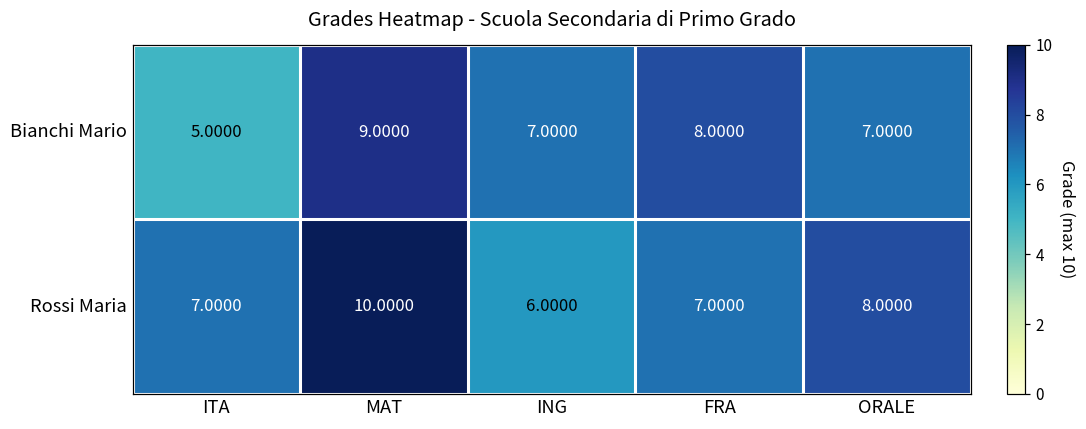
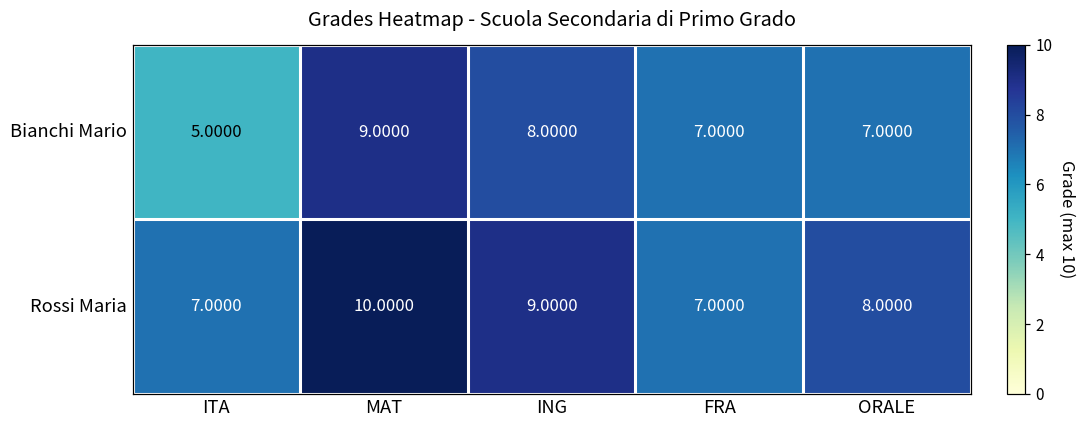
  {
    "Bianchi Mario": {
      "ITA": 5.0000,
      "MAT": 9.0000,
-     "ING": 7.0000,
-     "FRA": 8.0000,
+     "ING": 8.0000,
+     "FRA": 7.0000,
      "ORALE": 7.0000
    },
    "Rossi Maria": {
      "ITA": 7.0000,
      "MAT": 10.0000,
-     "ING": 6.0000,
+     "ING": 9.0000,
      "FRA": 7.0000,
      "ORALE": 8.0000
    }
  }
